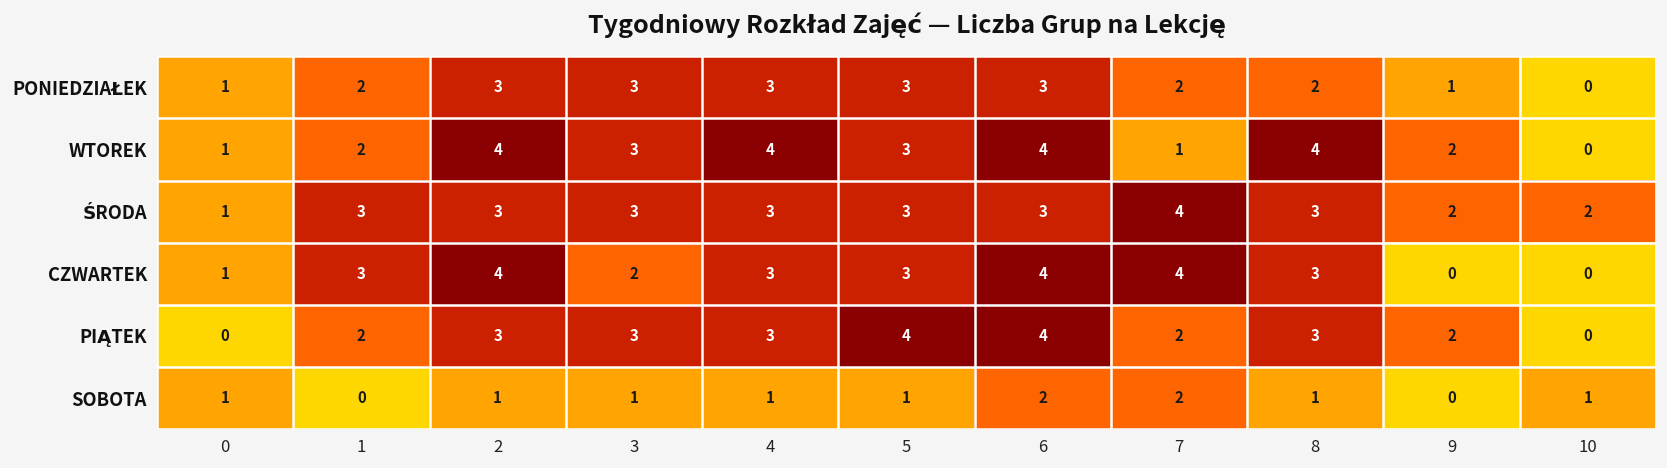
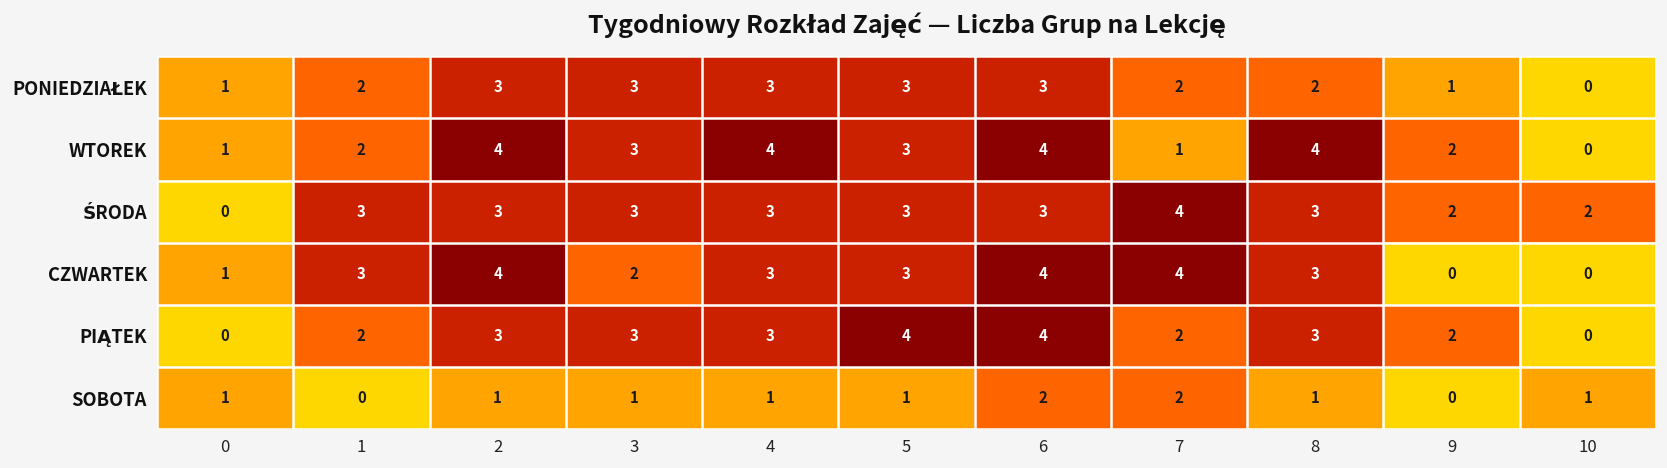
  {
    "PONIEDZIAŁEK": {
      "0": 1,
      "1": 2,
      "2": 3,
      "3": 3,
      "4": 3,
      "5": 3,
      "6": 3,
      "7": 2,
      "8": 2,
      "9": 1,
      "10": 0
    },
    "WTOREK": {
      "0": 1,
      "1": 2,
      "2": 4,
      "3": 3,
      "4": 4,
      "5": 3,
      "6": 4,
      "7": 1,
      "8": 4,
      "9": 2,
      "10": 0
    },
    "ŚRODA": {
-     "0": 1,
+     "0": 0,
      "1": 3,
      "2": 3,
      "3": 3,
      "4": 3,
      "5": 3,
      "6": 3,
      "7": 4,
      "8": 3,
      "9": 2,
      "10": 2
    },
    "CZWARTEK": {
      "0": 1,
      "1": 3,
      "2": 4,
      "3": 2,
      "4": 3,
      "5": 3,
      "6": 4,
      "7": 4,
      "8": 3,
      "9": 0,
      "10": 0
    },
    "PIĄTEK": {
      "0": 0,
      "1": 2,
      "2": 3,
      "3": 3,
      "4": 3,
      "5": 4,
      "6": 4,
      "7": 2,
      "8": 3,
      "9": 2,
      "10": 0
    },
    "SOBOTA": {
      "0": 1,
      "1": 0,
      "2": 1,
      "3": 1,
      "4": 1,
      "5": 1,
      "6": 2,
      "7": 2,
      "8": 1,
      "9": 0,
      "10": 1
    }
  }
